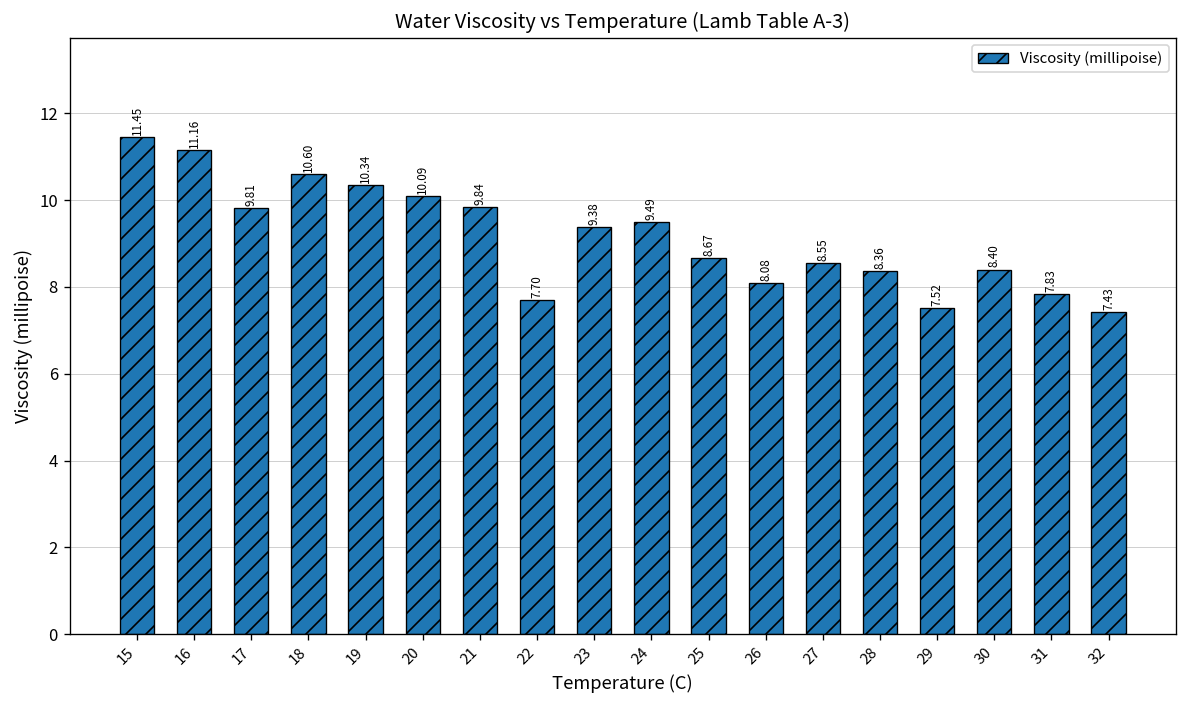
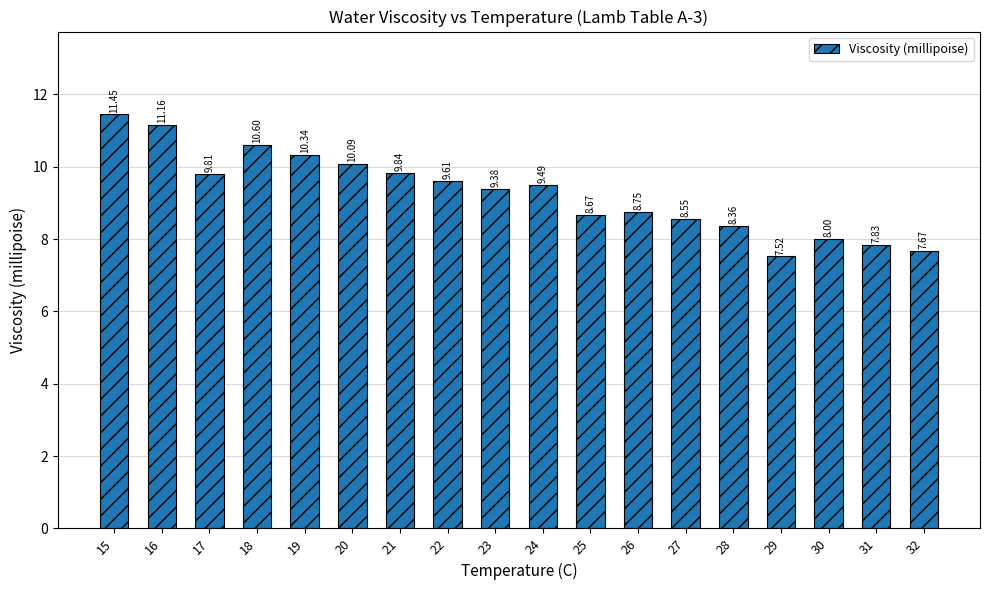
  {
    "15": 11.45,
    "16": 11.16,
    "17": 9.81,
    "18": 10.60,
    "19": 10.34,
    "20": 10.09,
    "21": 9.84,
-   "22": 7.70,
+   "22": 9.61,
    "23": 9.38,
    "24": 9.49,
    "25": 8.67,
-   "26": 8.08,
+   "26": 8.75,
    "27": 8.55,
    "28": 8.36,
    "29": 7.52,
-   "30": 8.40,
+   "30": 8.00,
    "31": 7.83,
-   "32": 7.43
+   "32": 7.67
  }
